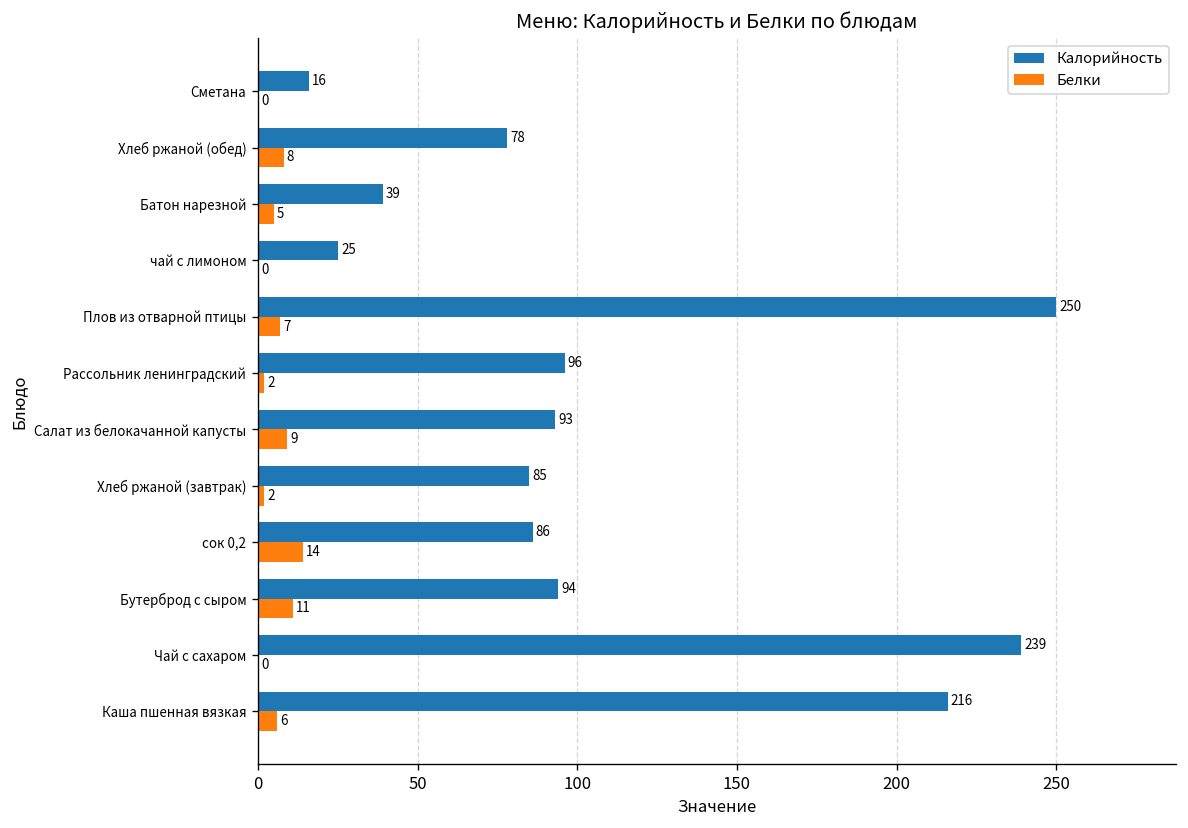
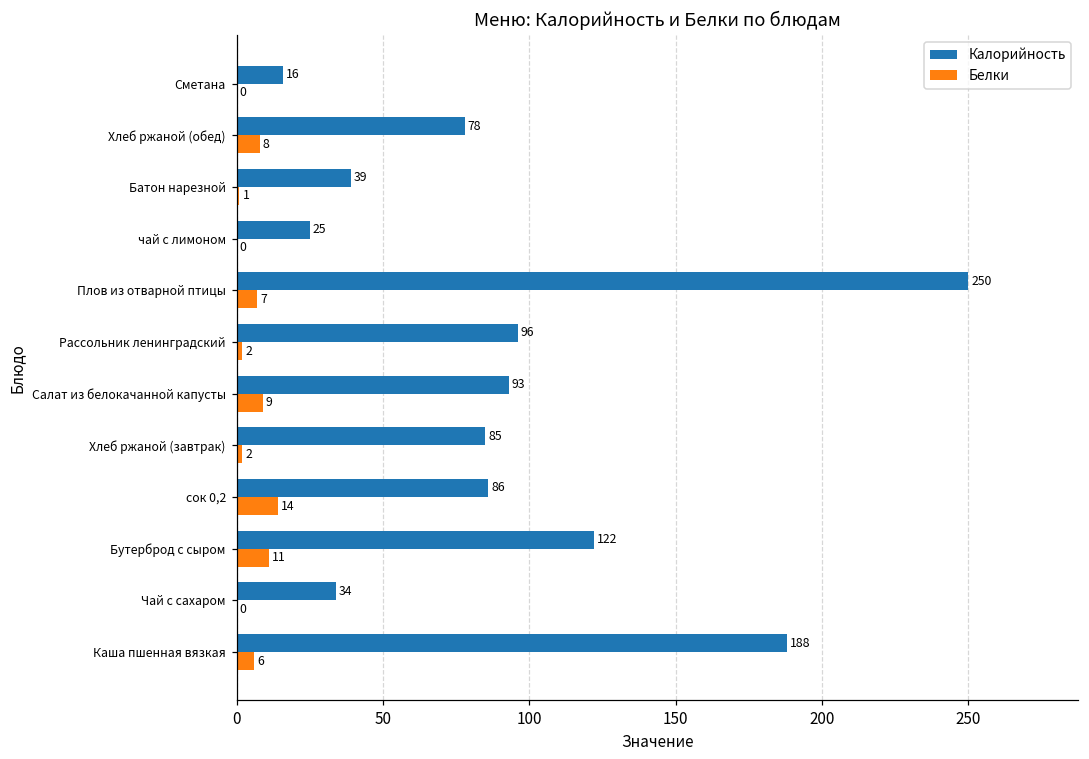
  {
    "Калорийность": {
      "Сметана": 16,
      "Хлеб ржаной (обед)": 78,
      "Батон нарезной": 39,
      "чай с лимоном": 25,
      "Плов из отварной птицы": 250,
      "Рассольник ленинградский": 96,
      "Салат из белокачанной капусты": 93,
      "Хлеб ржаной (завтрак)": 85,
      "сок 0,2": 86,
-     "Бутерброд с сыром": 94,
-     "Чай с сахаром": 239,
-     "Каша пшенная вязкая": 216
+     "Бутерброд с сыром": 122,
+     "Чай с сахаром": 34,
+     "Каша пшенная вязкая": 188
    },
    "Белки": {
      "Сметана": 0,
      "Хлеб ржаной (обед)": 8,
-     "Батон нарезной": 5,
+     "Батон нарезной": 1,
      "чай с лимоном": 0,
      "Плов из отварной птицы": 7,
      "Рассольник ленинградский": 2,
      "Салат из белокачанной капусты": 9,
      "Хлеб ржаной (завтрак)": 2,
      "сок 0,2": 14,
      "Бутерброд с сыром": 11,
      "Чай с сахаром": 0,
      "Каша пшенная вязкая": 6
    }
  }
